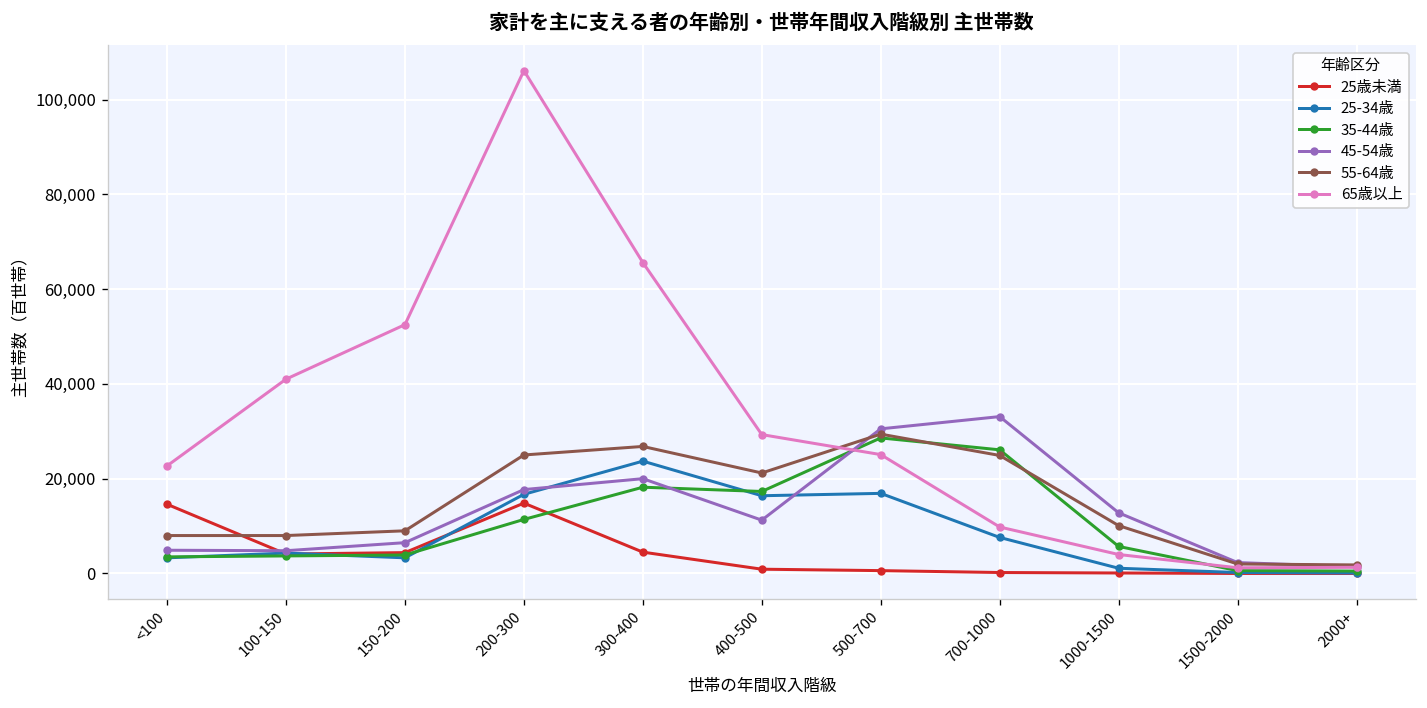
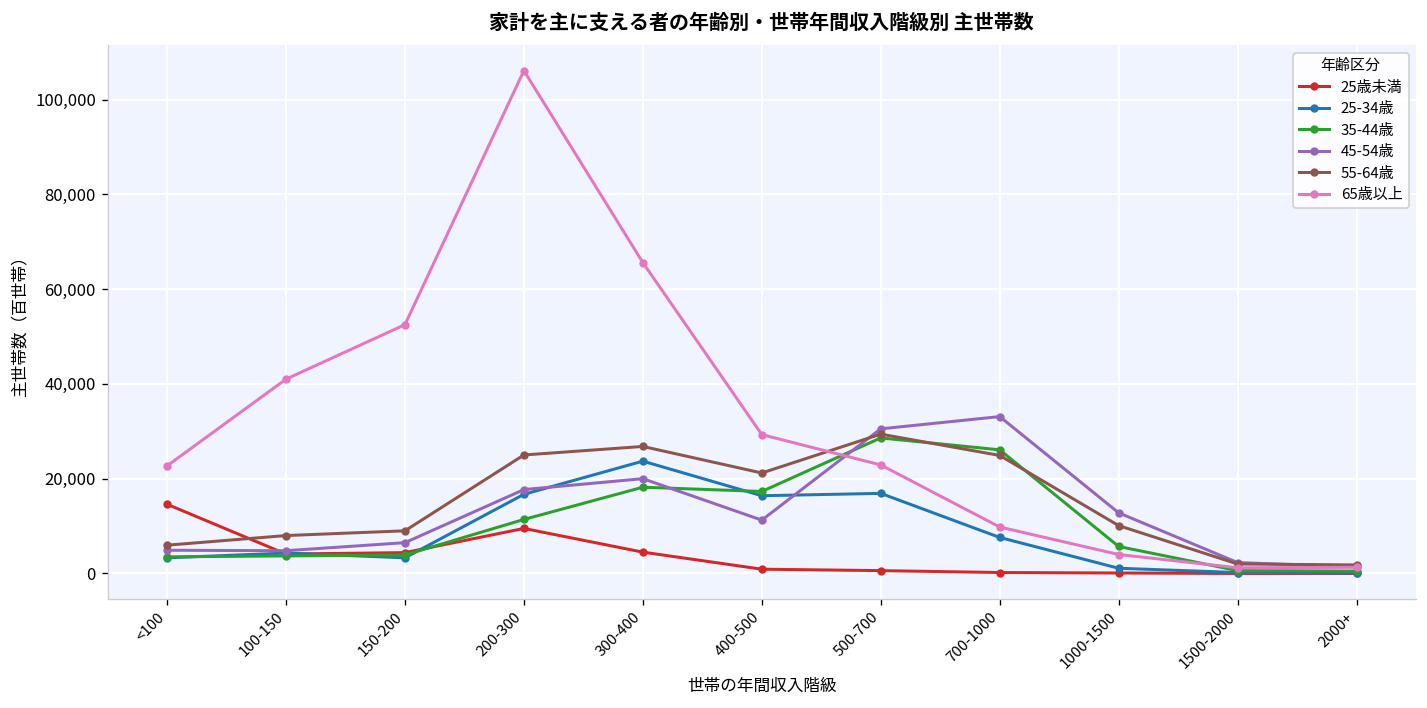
  {
    "25歳未満": {
      "<100": "15,000",
-     "200-300": "15,000",
+     "200-300": "10,000",
      "300-400": "5,000",
      "400-500": "1,000",
      "500-700": "1,000",
      "700-1000": "0",
      "1000-1500": "0"
    },
    "25-34歳": {
      "200-300": "17,000",
      "300-400": "24,000",
      "400-500": "16,000",
      "500-700": "17,000",
      "700-1000": "8,000",
      "1000-1500": "1,000"
    },
    "35-44歳": {
      "200-300": "11,000",
      "300-400": "18,000",
      "400-500": "17,000",
      "500-700": "29,000",
      "700-1000": "26,000",
      "1000-1500": "6,000"
    },
    "45-54歳": {
      "<100": "5,000",
      "150-200": "7,000",
      "200-300": "18,000",
      "300-400": "20,000",
      "400-500": "11,000",
      "500-700": "31,000",
      "700-1000": "33,000",
      "1000-1500": "13,000"
    },
    "55-64歳": {
-     "<100": "8,000",
+     "<100": "6,000",
      "100-150": "8,000",
      "150-200": "9,000",
      "200-300": "25,000",
      "300-400": "27,000",
      "400-500": "21,000",
      "500-700": "29,000",
      "700-1000": "25,000",
      "1000-1500": "10,000"
    },
    "65歳以上": {
      "<100": "23,000",
      "100-150": "41,000",
      "150-200": "53,000",
      "200-300": "106,000",
      "300-400": "66,000",
      "400-500": "29,000",
-     "500-700": "25,000",
+     "500-700": "23,000",
      "700-1000": "10,000",
      "1000-1500": "4,000"
    }
  }
